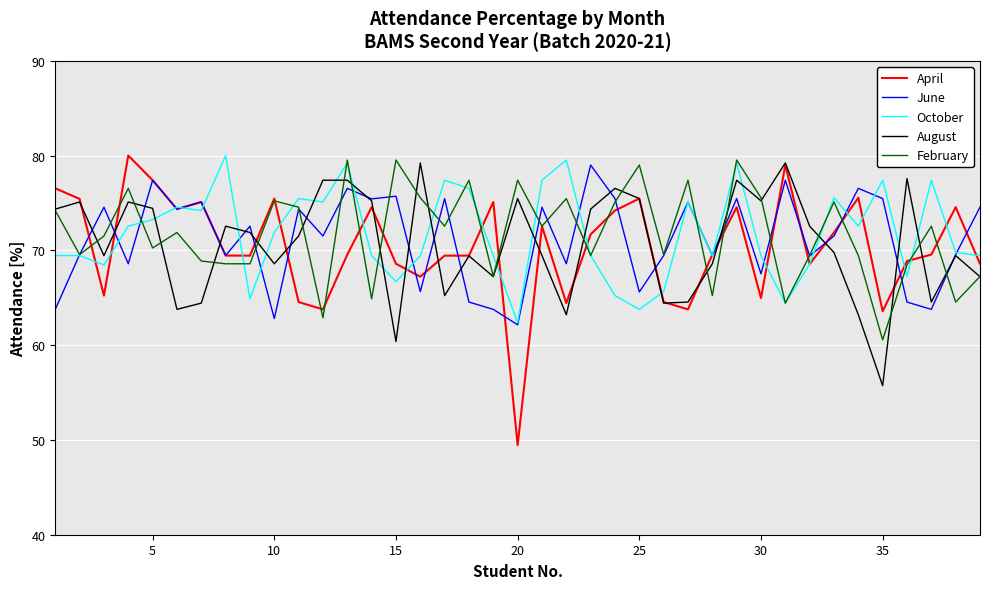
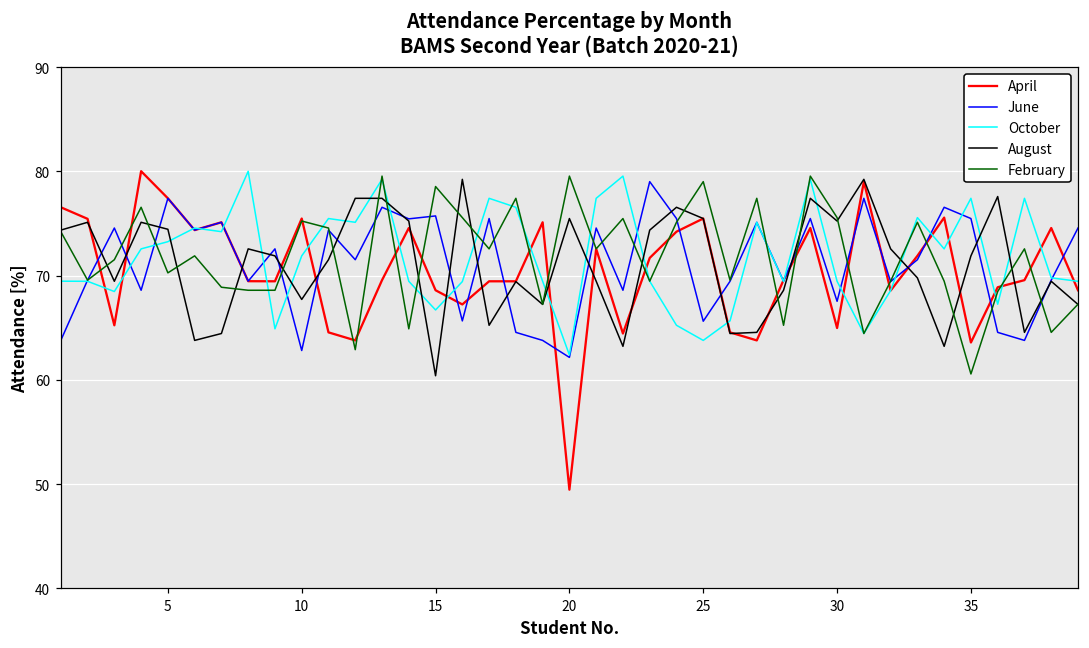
  {
    "April": {
      "15": 69,
      "20": 49,
      "30": 65,
      "35": 64
    },
    "June": {
      "10": 63,
      "15": 76,
      "25": 66,
      "30": 68,
      "35": 75
    },
    "October": {
      "5": 73,
      "10": 72,
      "15": 67,
      "25": 64,
      "30": 69,
      "35": 77
    },
    "August": {
      "5": 74,
-     "10": 69,
+     "10": 68,
      "15": 60,
      "20": 75,
      "30": 75,
-     "35": 56
+     "35": 72
    },
    "February": {
      "5": 70,
-     "15": 80,
-     "20": 77,
+     "15": 79,
+     "20": 80,
      "25": 79,
      "30": 76,
      "35": 61
    }
  }
